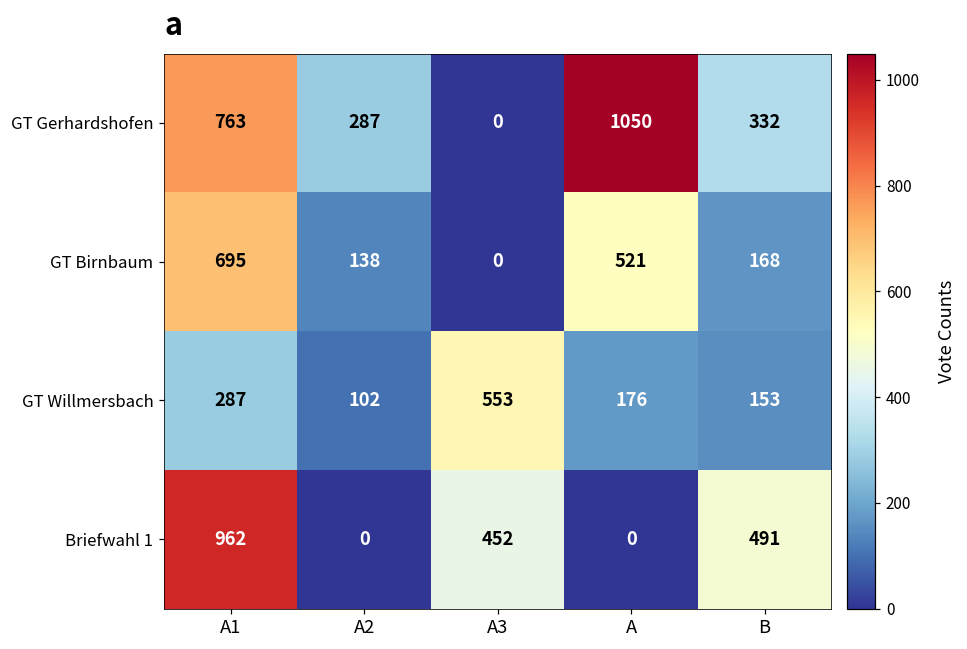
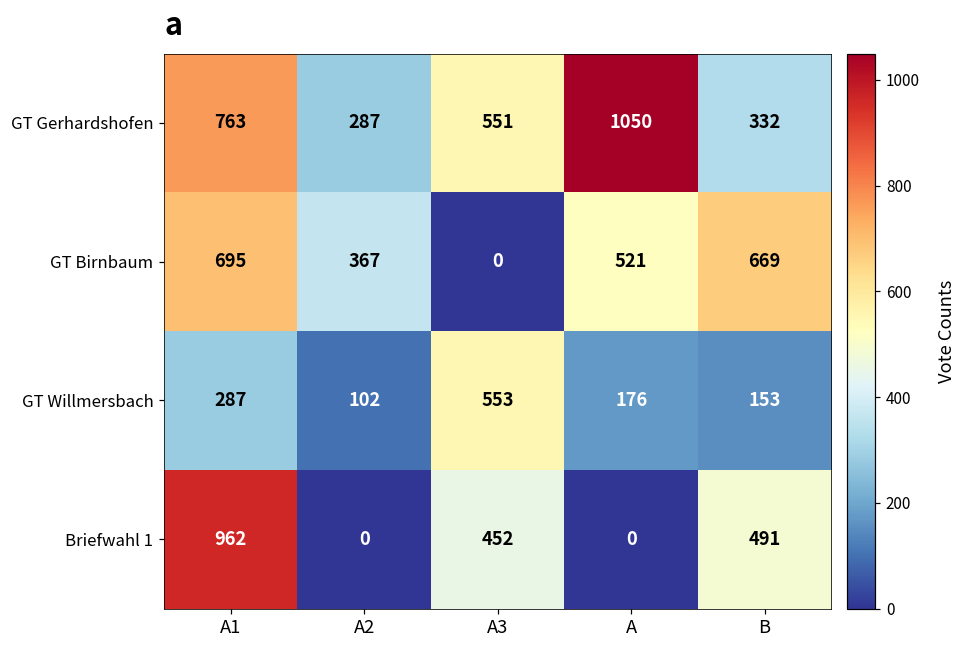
  {
    "GT Gerhardshofen": {
      "A1": 763,
      "A2": 287,
-     "A3": 0,
+     "A3": 551,
      "A": 1050,
      "B": 332
    },
    "GT Birnbaum": {
      "A1": 695,
-     "A2": 138,
+     "A2": 367,
      "A3": 0,
      "A": 521,
-     "B": 168
+     "B": 669
    },
    "GT Willmersbach": {
      "A1": 287,
      "A2": 102,
      "A3": 553,
      "A": 176,
      "B": 153
    },
    "Briefwahl 1": {
      "A1": 962,
      "A2": 0,
      "A3": 452,
      "A": 0,
      "B": 491
    }
  }
